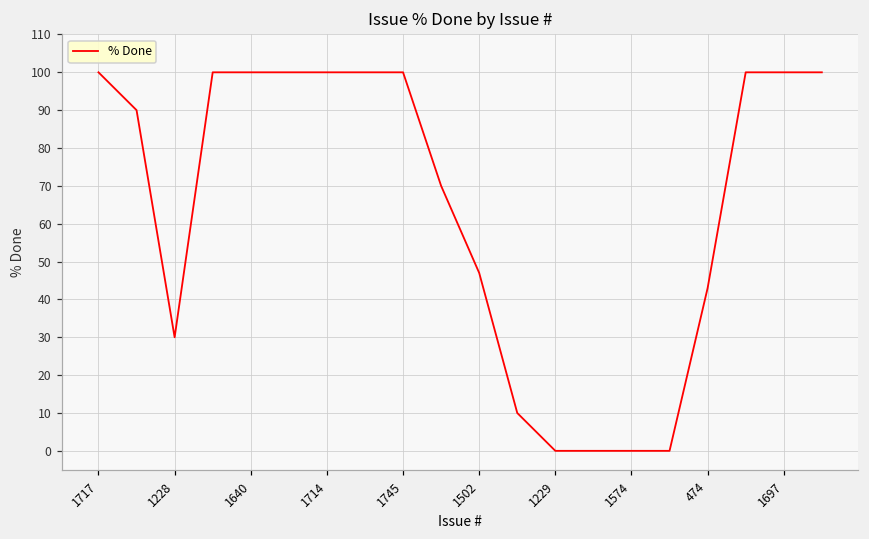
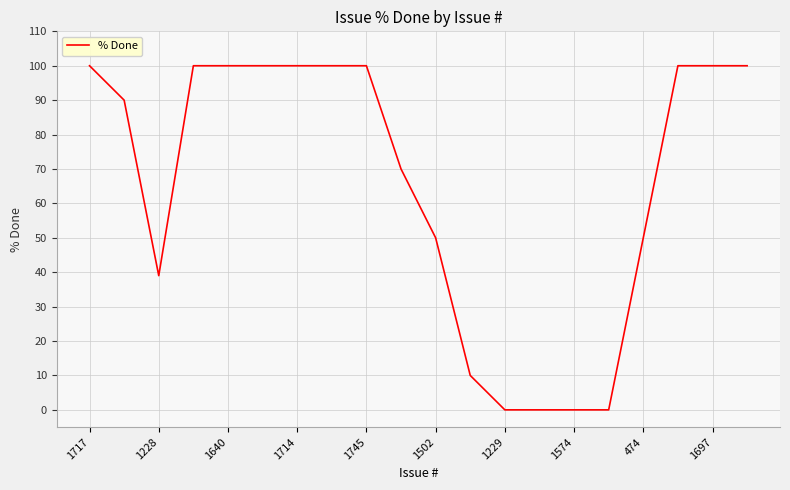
  {
    "1717": 100,
-   "1228": 30,
+   "1228": 39,
    "1640": 100,
    "1714": 100,
    "1745": 100,
-   "1502": 47,
+   "1502": 50,
    "1229": 0,
    "1574": 0,
-   "474": 43,
+   "474": 50,
    "1697": 100
  }
